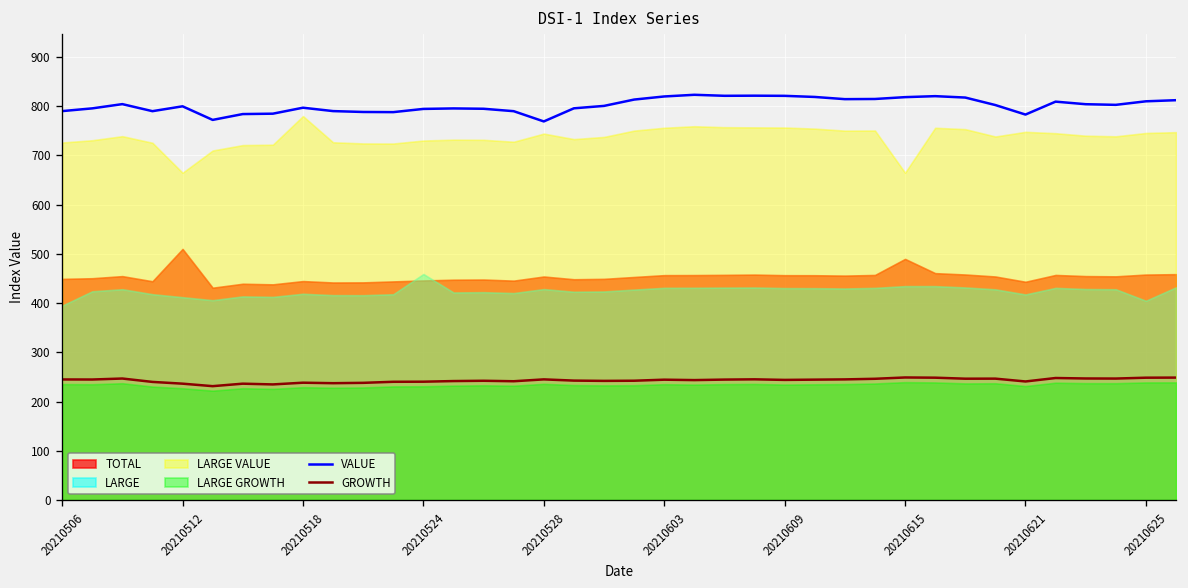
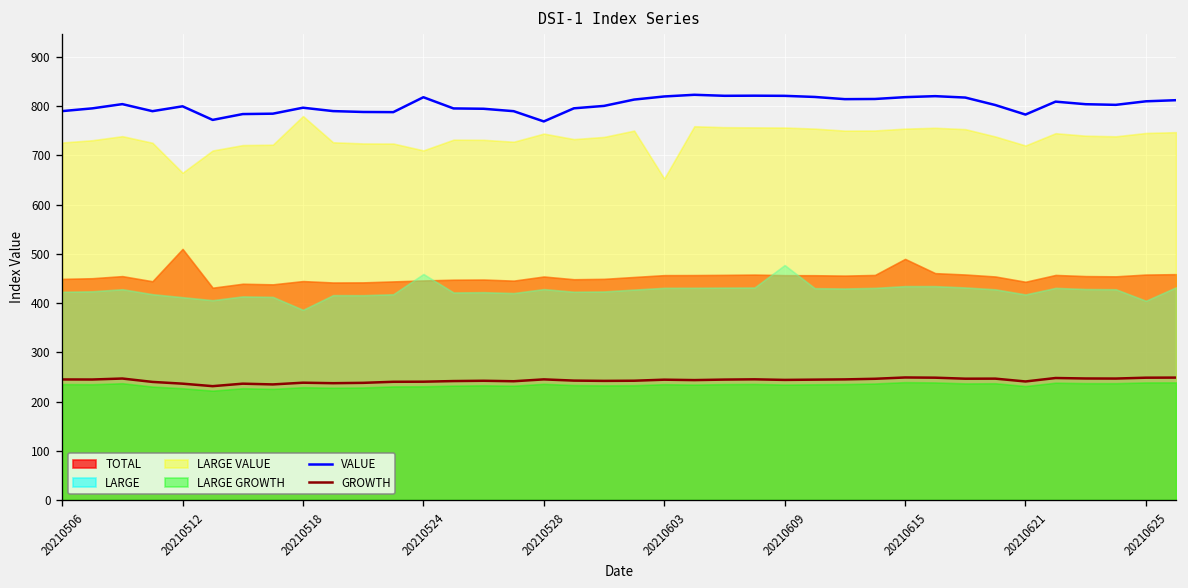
  {
    "VALUE": {
      "20210506": 790,
      "20210512": 800,
      "20210518": 800,
-     "20210524": 790,
+     "20210524": 820,
      "20210528": 770,
      "20210603": 820,
      "20210609": 820,
      "20210615": 820,
      "20210621": 780,
      "20210625": 810
    },
    "TOTAL": {
      "20210506": 450,
      "20210512": 510,
      "20210518": 440,
      "20210524": 450,
      "20210528": 450,
      "20210603": 460,
      "20210609": 460,
      "20210615": 490,
      "20210621": 440,
      "20210625": 460
    },
    "LARGE": {
-     "20210506": 390,
+     "20210506": 420,
      "20210512": 410,
-     "20210518": 420,
+     "20210518": 390,
      "20210524": 460,
      "20210528": 430,
      "20210603": 430,
-     "20210609": 430,
+     "20210609": 480,
      "20210615": 430,
      "20210621": 420,
      "20210625": 400
    },
    "GROWTH": {
      "20210506": 240,
      "20210512": 240,
      "20210518": 240,
      "20210524": 240,
      "20210528": 250,
      "20210603": 240,
      "20210609": 240,
      "20210615": 250,
      "20210621": 240,
      "20210625": 250
    },
    "LARGE VALUE": {
      "20210506": 730,
      "20210512": 660,
      "20210518": 780,
-     "20210524": 730,
+     "20210524": 710,
      "20210528": 740,
-     "20210603": 760,
+     "20210603": 650,
      "20210609": 760,
-     "20210615": 660,
-     "20210621": 750,
+     "20210615": 750,
+     "20210621": 720,
      "20210625": 750
    },
    "LARGE GROWTH": {
      "20210506": 240,
      "20210512": 230,
      "20210518": 230,
      "20210524": 230,
      "20210528": 240,
      "20210603": 240,
      "20210609": 230,
      "20210615": 240,
      "20210621": 230,
      "20210625": 240
    }
  }
